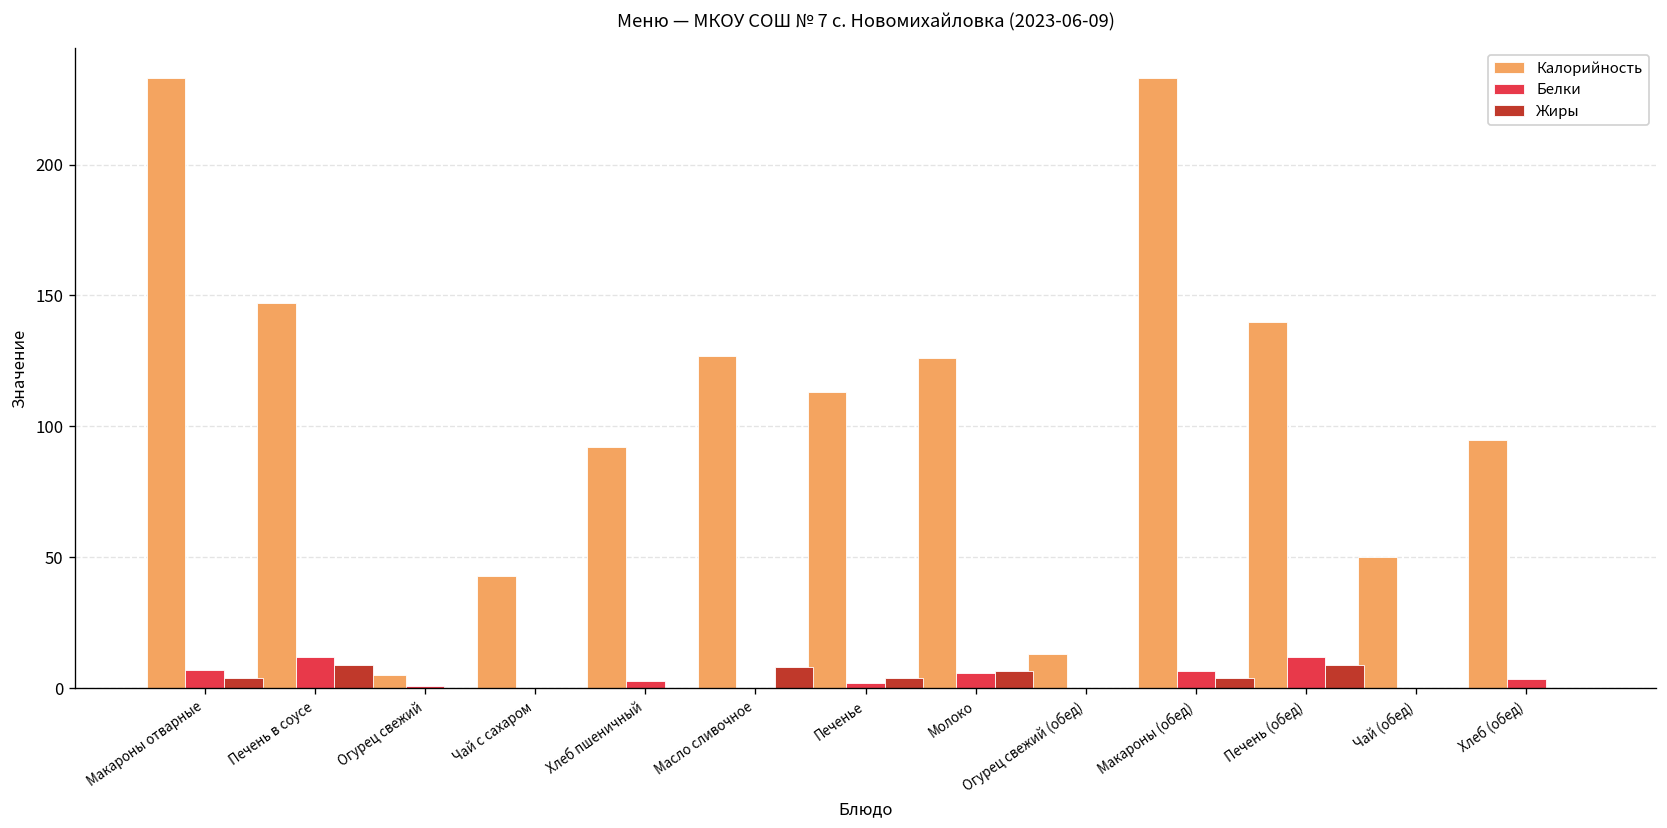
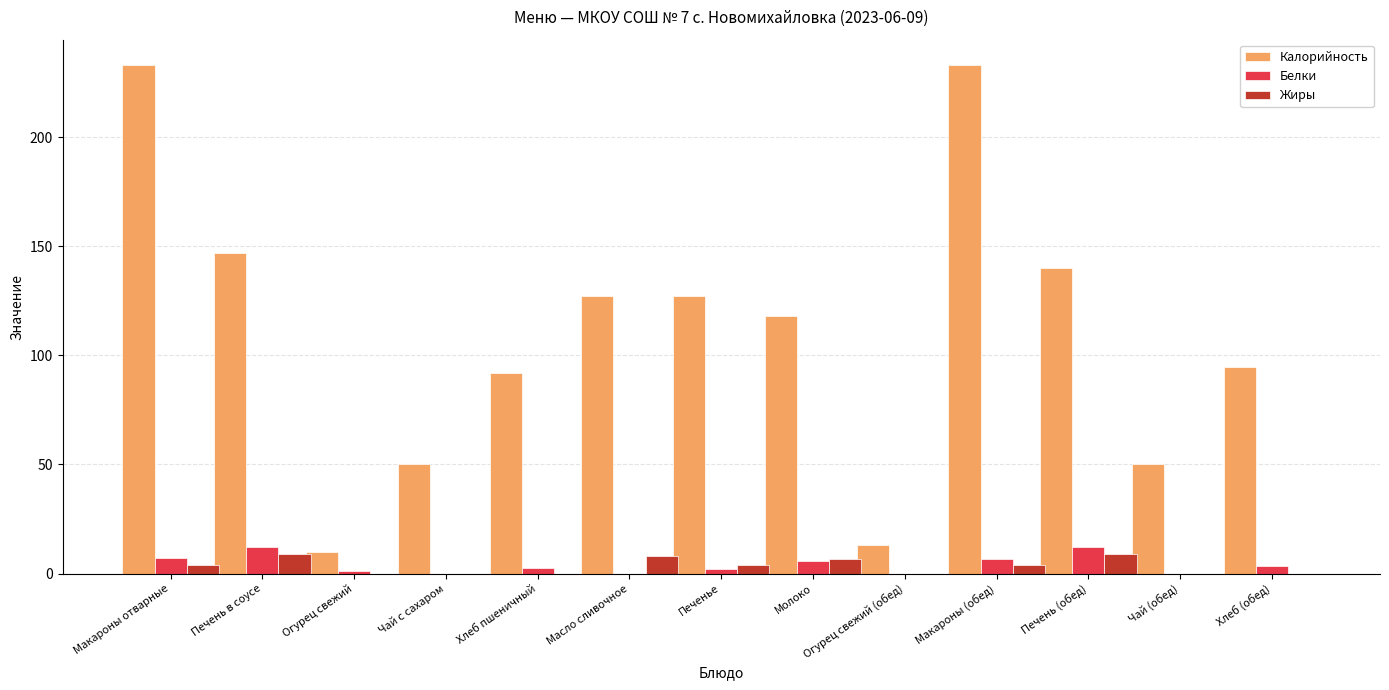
  {
    "Калорийность": {
      "Макароны отварные": 233,
      "Печень в соусе": 147,
-     "Огурец свежий": 5,
-     "Чай с сахаром": 43,
+     "Огурец свежий": 10,
+     "Чай с сахаром": 50,
      "Хлеб пшеничный": 92,
      "Масло сливочное": 127,
-     "Печенье": 113,
-     "Молоко": 126,
+     "Печенье": 127,
+     "Молоко": 118,
      "Огурец свежий (обед)": 13,
      "Макароны (обед)": 233,
      "Печень (обед)": 140,
      "Чай (обед)": 50,
      "Хлеб (обед)": 95
    }
  }
